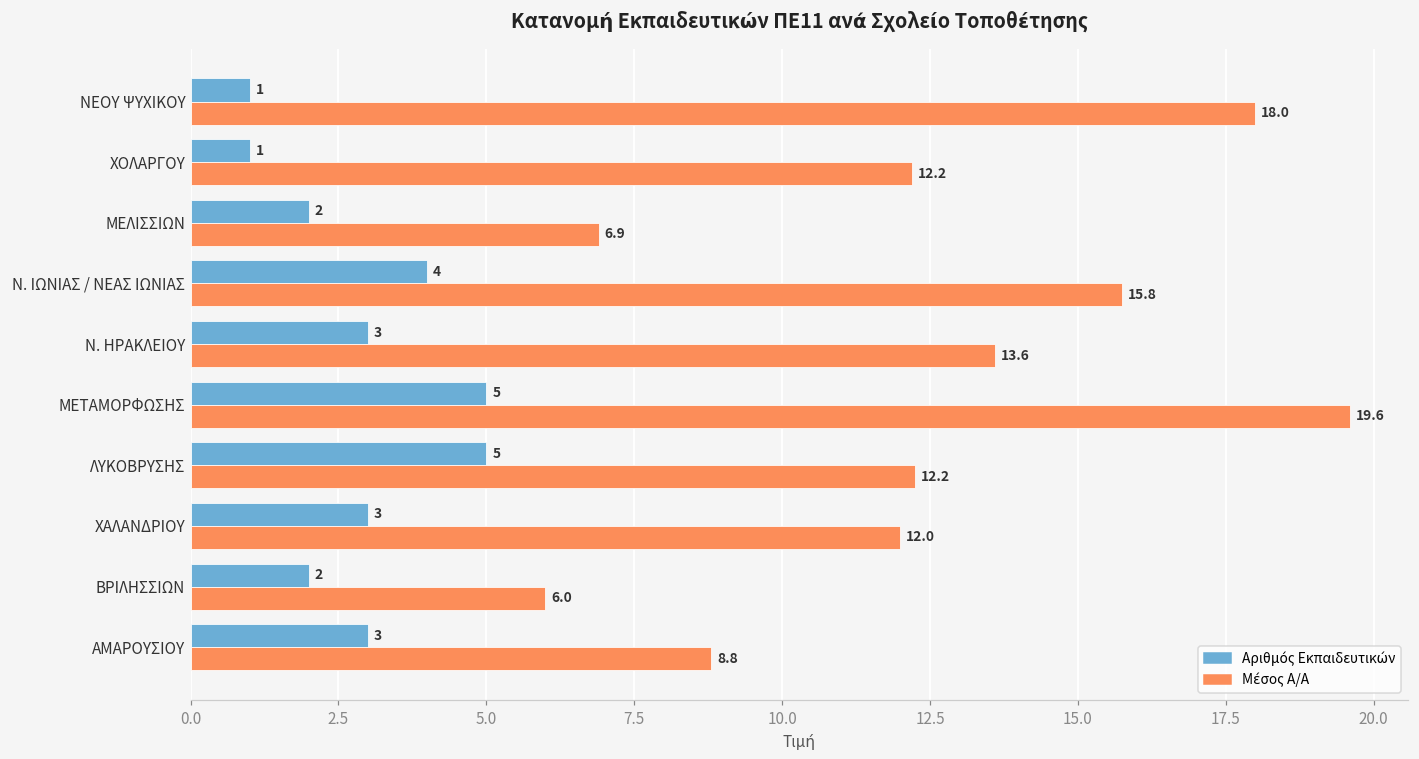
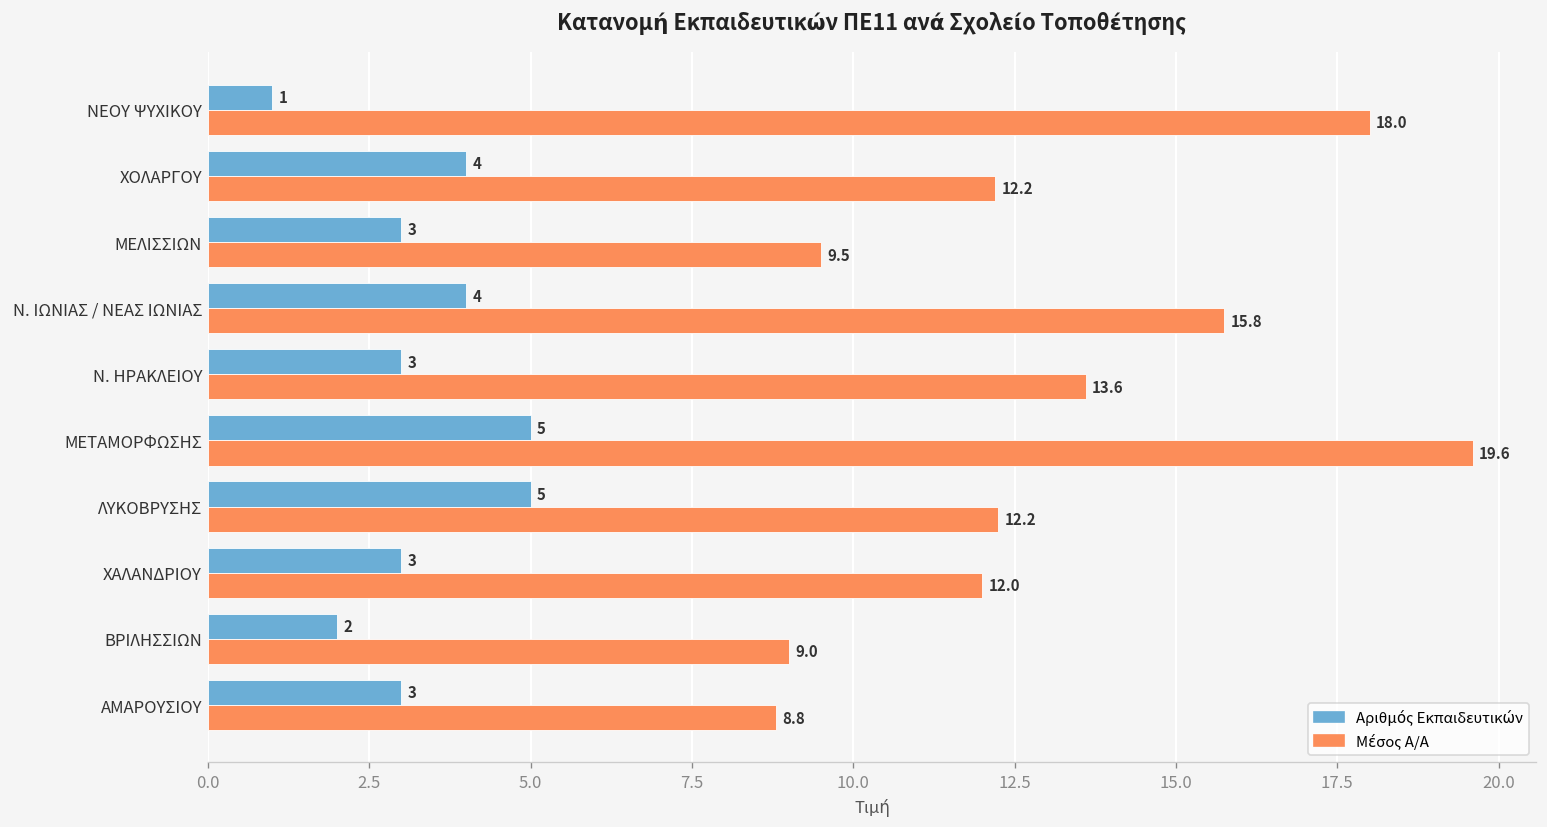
  {
    "Αριθμός Εκπαιδευτικών": {
      "ΝΕΟΥ ΨΥΧΙΚΟΥ": 1,
-     "ΧΟΛΑΡΓΟΥ": 1,
-     "ΜΕΛΙΣΣΙΩΝ": 2,
+     "ΧΟΛΑΡΓΟΥ": 4,
+     "ΜΕΛΙΣΣΙΩΝ": 3,
      "Ν. ΙΩΝΙΑΣ / ΝΕΑΣ ΙΩΝΙΑΣ": 4,
      "Ν. ΗΡΑΚΛΕΙΟΥ": 3,
      "ΜΕΤΑΜΟΡΦΩΣΗΣ": 5,
      "ΛΥΚΟΒΡΥΣΗΣ": 5,
      "ΧΑΛΑΝΔΡΙΟΥ": 3,
      "ΒΡΙΛΗΣΣΙΩΝ": 2,
      "ΑΜΑΡΟΥΣΙΟΥ": 3
    },
    "Μέσος Α/Α": {
      "ΝΕΟΥ ΨΥΧΙΚΟΥ": 18.0,
      "ΧΟΛΑΡΓΟΥ": 12.2,
-     "ΜΕΛΙΣΣΙΩΝ": 6.9,
+     "ΜΕΛΙΣΣΙΩΝ": 9.5,
      "Ν. ΙΩΝΙΑΣ / ΝΕΑΣ ΙΩΝΙΑΣ": 15.8,
      "Ν. ΗΡΑΚΛΕΙΟΥ": 13.6,
      "ΜΕΤΑΜΟΡΦΩΣΗΣ": 19.6,
      "ΛΥΚΟΒΡΥΣΗΣ": 12.2,
      "ΧΑΛΑΝΔΡΙΟΥ": 12.0,
-     "ΒΡΙΛΗΣΣΙΩΝ": 6.0,
+     "ΒΡΙΛΗΣΣΙΩΝ": 9.0,
      "ΑΜΑΡΟΥΣΙΟΥ": 8.8
    }
  }
